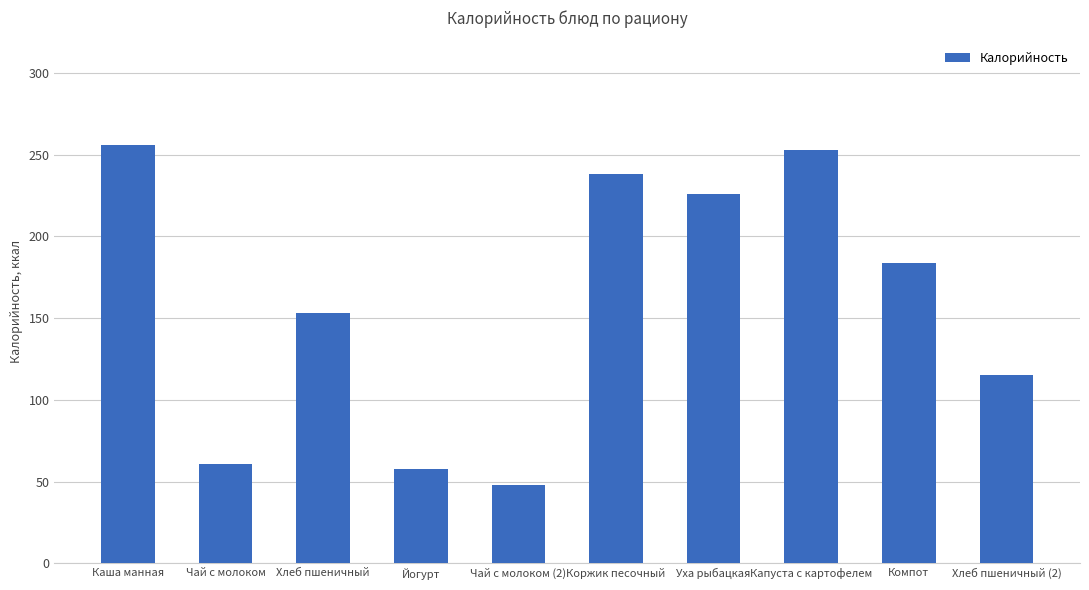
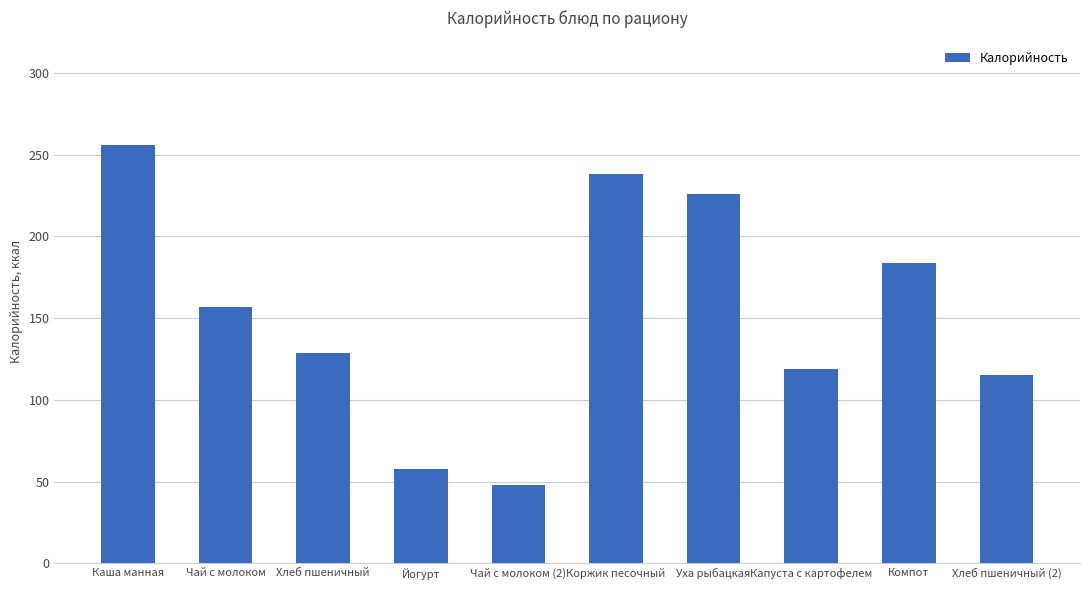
  {
    "Каша манная": 256,
-   "Чай с молоком": 61,
-   "Хлеб пшеничный": 153,
+   "Чай с молоком": 157,
+   "Хлеб пшеничный": 129,
    "Йогурт": 58,
    "Чай с молоком (2)": 48,
    "Коржик песочный": 238,
    "Уха рыбацкая": 226,
-   "Капуста с картофелем": 253,
+   "Капуста с картофелем": 119,
    "Компот": 184,
    "Хлеб пшеничный (2)": 115
  }
